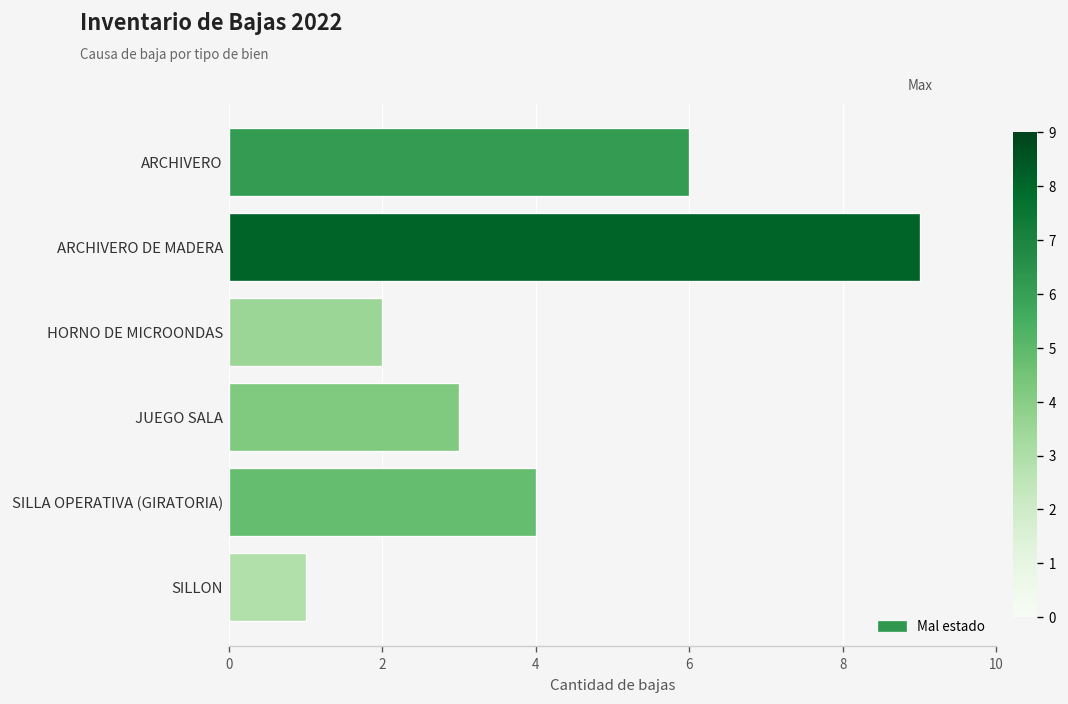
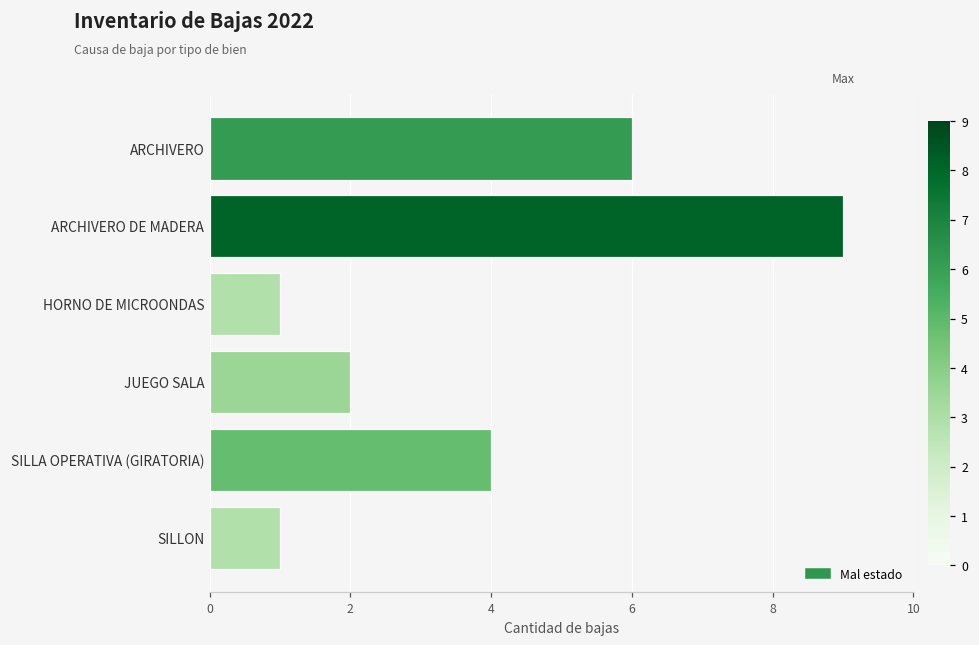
  {
    "ARCHIVERO": 6,
    "ARCHIVERO DE MADERA": 9,
-   "HORNO DE MICROONDAS": 2,
-   "JUEGO SALA": 3,
+   "HORNO DE MICROONDAS": 1,
+   "JUEGO SALA": 2,
    "SILLA OPERATIVA (GIRATORIA)": 4,
    "SILLON": 1
  }
